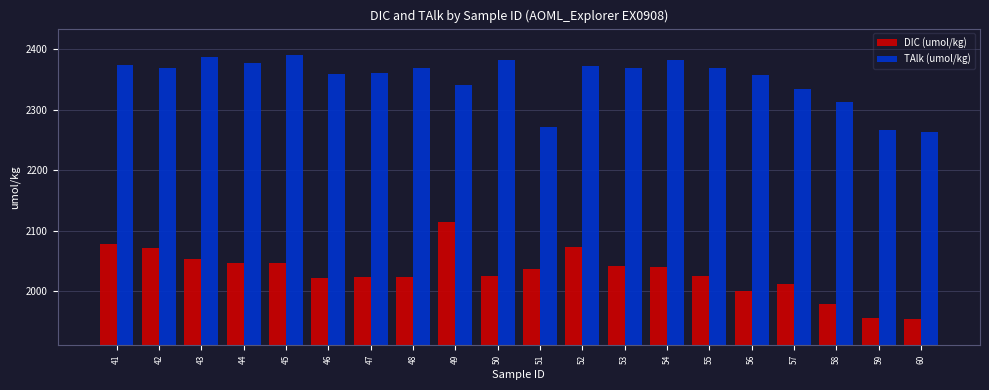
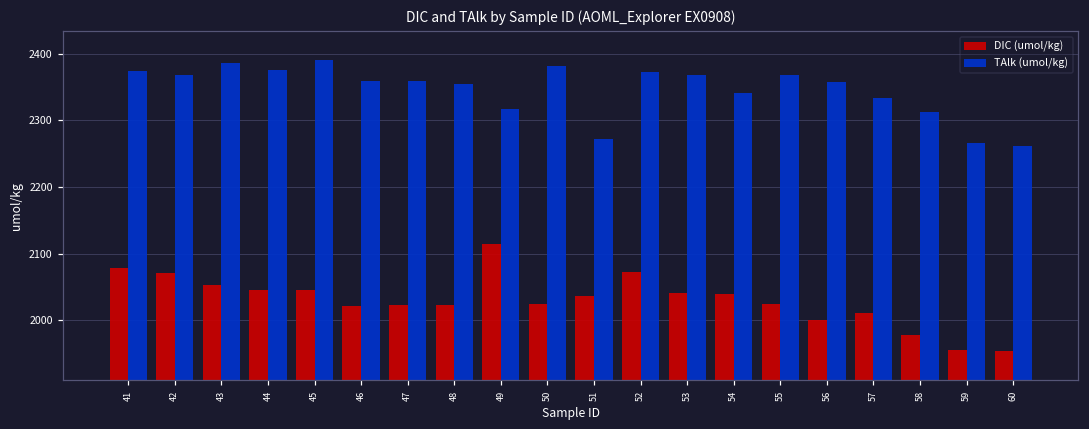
  {
    "DIC (umol/kg)": {
      "41": 2080,
      "42": 2070,
      "43": 2050,
      "44": 2050,
      "45": 2050,
      "46": 2020,
      "47": 2020,
      "48": 2020,
      "49": 2110,
      "50": 2020,
      "51": 2040,
      "52": 2070,
      "53": 2040,
      "54": 2040,
      "55": 2020,
      "56": 2000,
      "57": 2010,
      "58": 1980,
      "59": 1960,
      "60": 1950
    },
    "TAlk (umol/kg)": {
      "41": 2370,
      "42": 2370,
      "43": 2390,
      "44": 2380,
      "45": 2390,
      "46": 2360,
      "47": 2360,
-     "48": 2370,
-     "49": 2340,
+     "48": 2350,
+     "49": 2320,
      "50": 2380,
      "51": 2270,
      "52": 2370,
      "53": 2370,
-     "54": 2380,
+     "54": 2340,
      "55": 2370,
      "56": 2360,
      "57": 2330,
      "58": 2310,
      "59": 2270,
      "60": 2260
    }
  }
